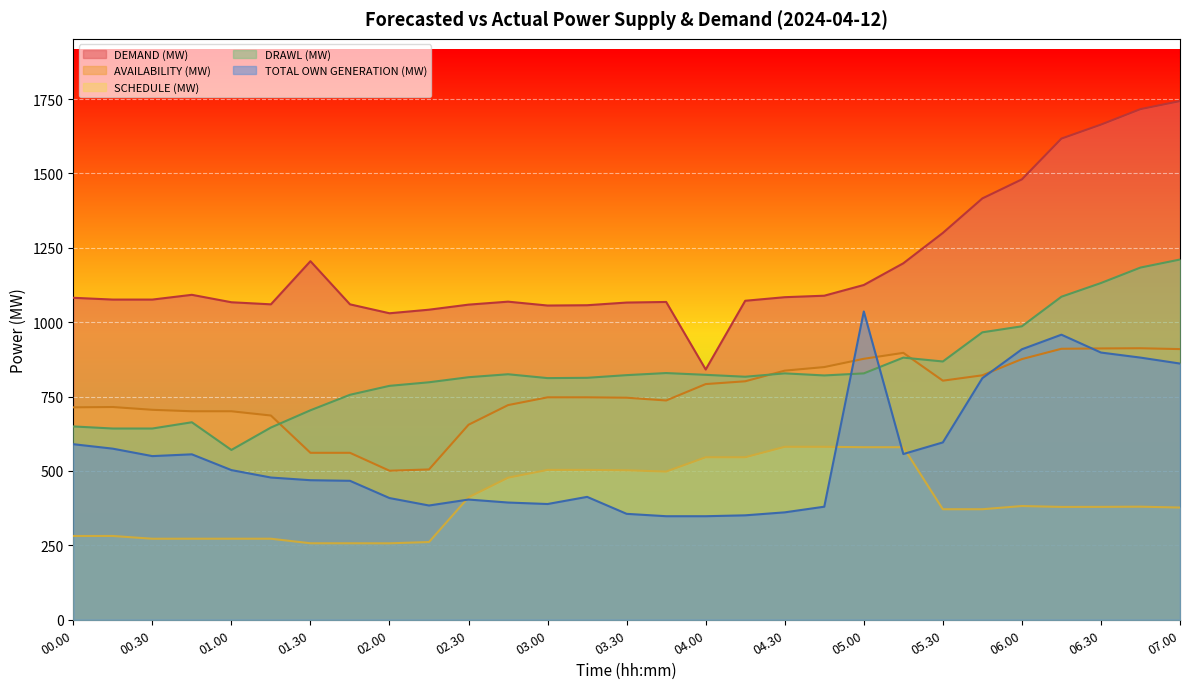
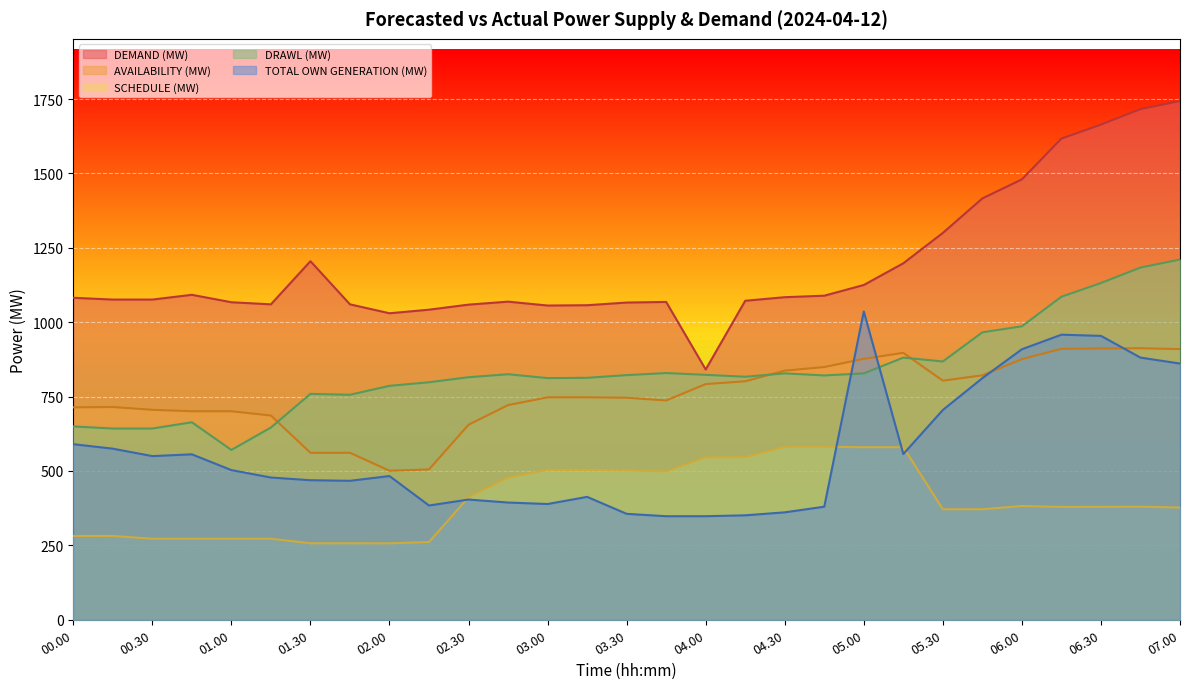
  {
    "DEMAND (MW)": {
      "00.00": 1080,
      "00.30": 1080,
      "01.00": 1070,
      "01.30": 1210,
      "02.00": 1030,
      "02.30": 1060,
      "03.00": 1060,
      "03.30": 1070,
      "04.00": 840,
      "04.30": 1080,
      "05.00": 1130,
      "05.30": 1300,
      "06.00": 1480,
      "06.30": 1660,
      "07.00": 1740
    },
    "DRAWL (MW)": {
      "00.00": 650,
      "00.30": 640,
      "01.00": 570,
-     "01.30": 700,
+     "01.30": 760,
      "02.00": 790,
      "02.30": 820,
      "03.00": 810,
      "03.30": 820,
      "04.00": 820,
      "04.30": 830,
      "05.00": 830,
      "05.30": 870,
      "06.00": 990,
      "06.30": 1130,
      "07.00": 1210
    },
    "TOTAL OWN GENERATION (MW)": {
      "00.00": 590,
      "00.30": 550,
      "01.00": 500,
      "01.30": 470,
-     "02.00": 410,
+     "02.00": 480,
      "03.00": 390,
      "03.30": 360,
      "04.00": 350,
      "04.30": 360,
      "05.00": 1040,
-     "05.30": 600,
+     "05.30": 710,
      "06.00": 910,
-     "06.30": 900,
+     "06.30": 950,
      "07.00": 860
    }
  }
